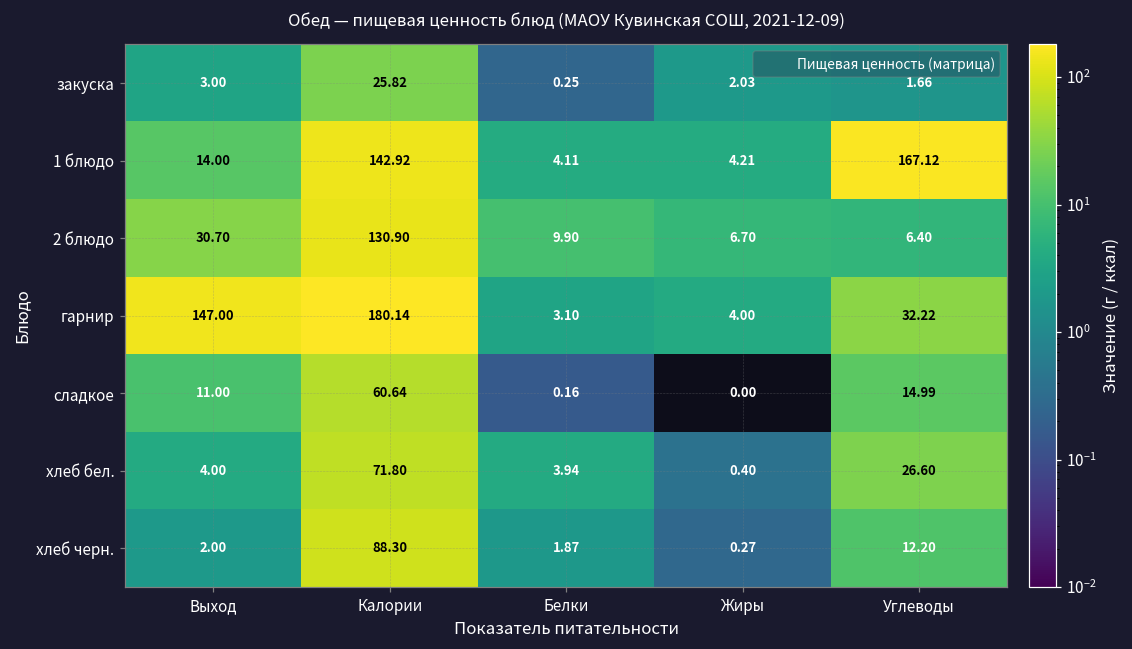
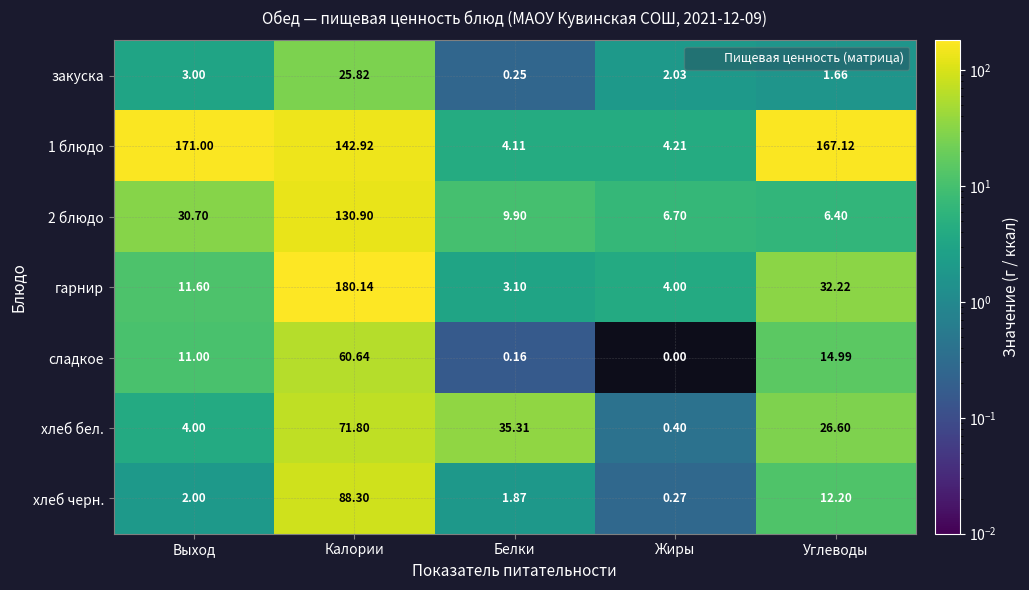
  {
    "закуска": {
      "Выход": 3.00,
      "Калории": 25.82,
      "Белки": 0.25
    },
    "1 блюдо": {
-     "Выход": 14.00,
+     "Выход": 171.00,
      "Калории": 142.92,
      "Белки": 4.11,
      "Жиры": 4.21,
      "Углеводы": 167.12
    },
    "2 блюдо": {
      "Выход": 30.70,
      "Калории": 130.90,
      "Белки": 9.90,
      "Жиры": 6.70,
      "Углеводы": 6.40
    },
    "гарнир": {
-     "Выход": 147.00,
+     "Выход": 11.60,
      "Калории": 180.14,
      "Белки": 3.10,
      "Жиры": 4.00,
      "Углеводы": 32.22
    },
    "сладкое": {
      "Выход": 11.00,
      "Калории": 60.64,
      "Белки": 0.16,
      "Жиры": 0.00,
      "Углеводы": 14.99
    },
    "хлеб бел.": {
      "Выход": 4.00,
      "Калории": 71.80,
-     "Белки": 3.94,
+     "Белки": 35.31,
      "Жиры": 0.40,
      "Углеводы": 26.60
    },
    "хлеб черн.": {
      "Выход": 2.00,
      "Калории": 88.30,
      "Белки": 1.87,
      "Жиры": 0.27,
      "Углеводы": 12.20
    }
  }
